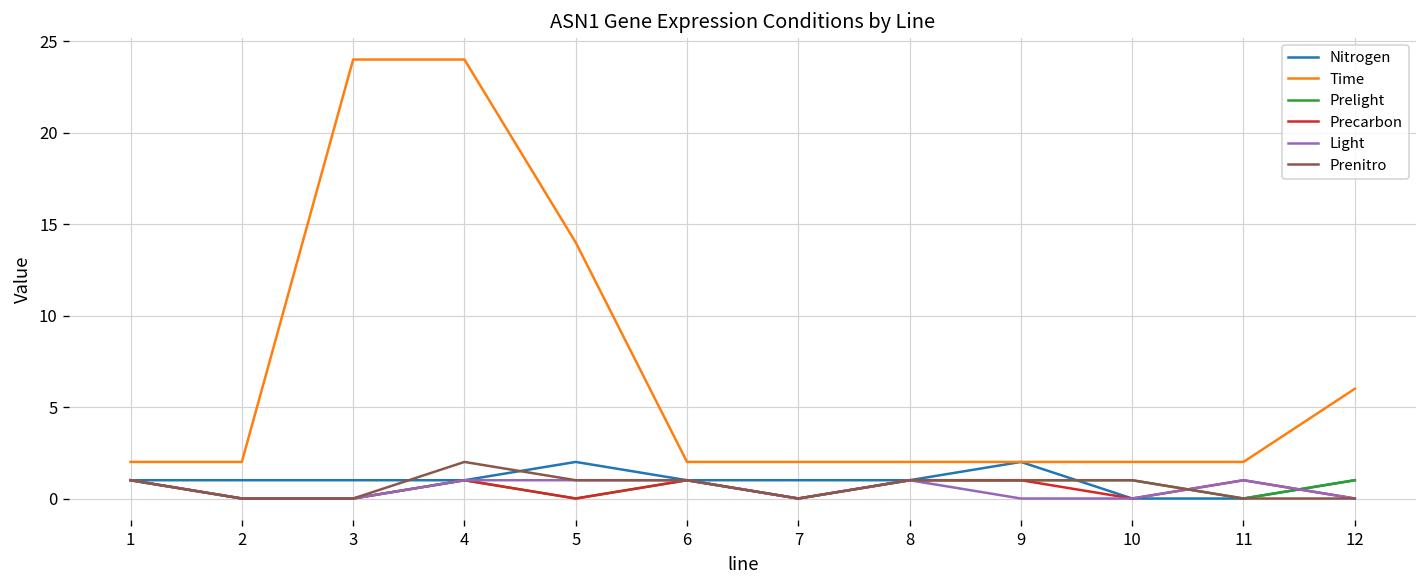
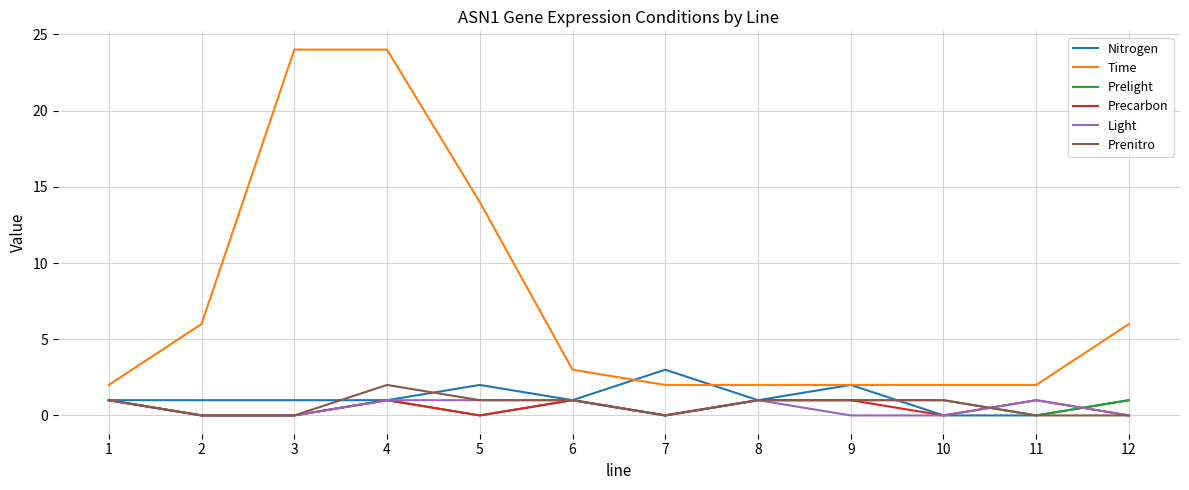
  {
    "Nitrogen": {
      "2": 1,
      "3": 1,
      "5": 2,
-     "7": 1
+     "7": 3
    },
    "Time": {
      "1": 2,
-     "2": 2,
+     "2": 6,
      "3": 24,
      "4": 24,
      "5": 14,
-     "6": 2,
+     "6": 3,
      "7": 2,
      "8": 2,
      "10": 2,
      "11": 2,
      "12": 6
    },
    "Light": {
      "9": 0
    },
    "Prenitro": {
      "4": 2
    }
  }
